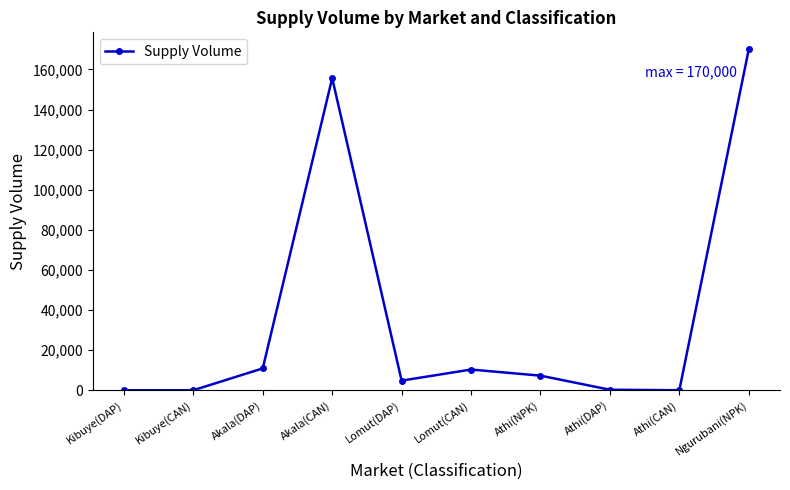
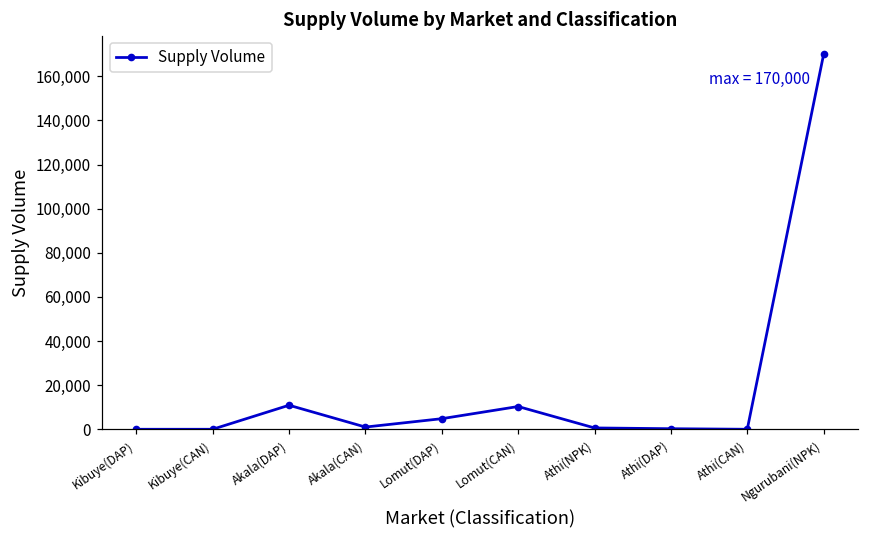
  {
    "Kibuye(DAP)": "0",
    "Kibuye(CAN)": "0",
    "Akala(DAP)": "11,000",
-   "Akala(CAN)": "156,000",
+   "Akala(CAN)": "1,000",
    "Lomut(DAP)": "5,000",
    "Lomut(CAN)": "10,000",
-   "Athi(NPK)": "7,000",
+   "Athi(NPK)": "1,000",
    "Athi(DAP)": "0",
    "Athi(CAN)": "0"
  }
